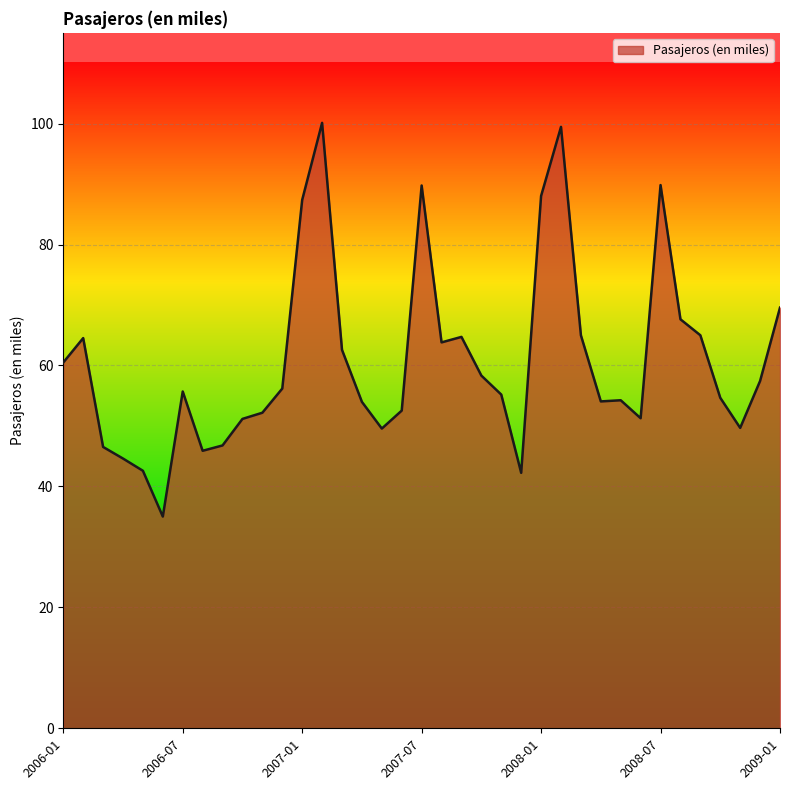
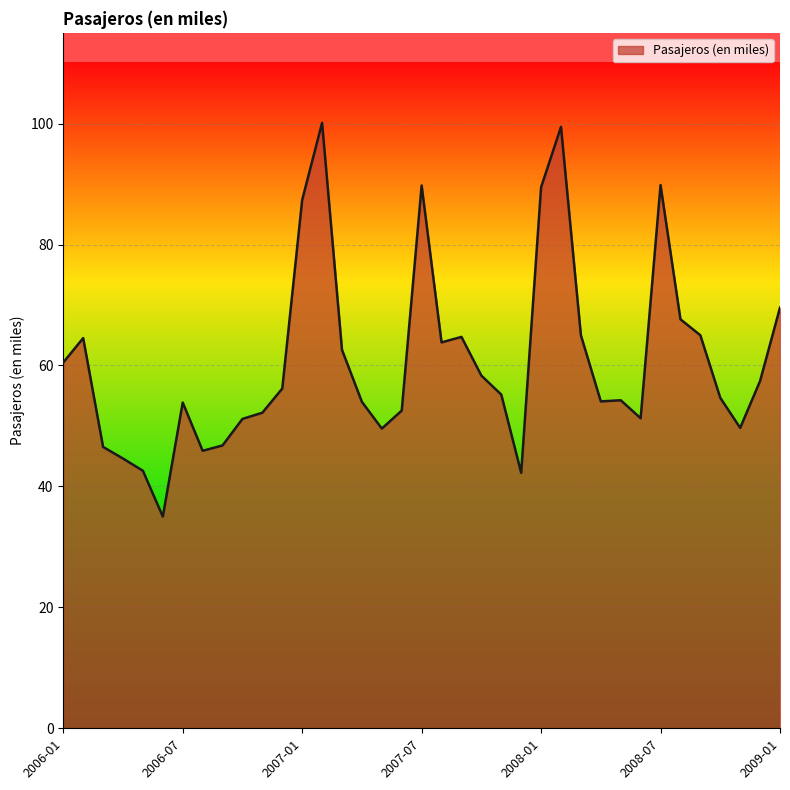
  {
    "2006-01": 60,
-   "2006-07": 56,
+   "2006-07": 54,
    "2007-01": 87,
    "2007-07": 90,
-   "2008-01": 88,
+   "2008-01": 89,
    "2008-07": 90,
    "2009-01": 70
  }
